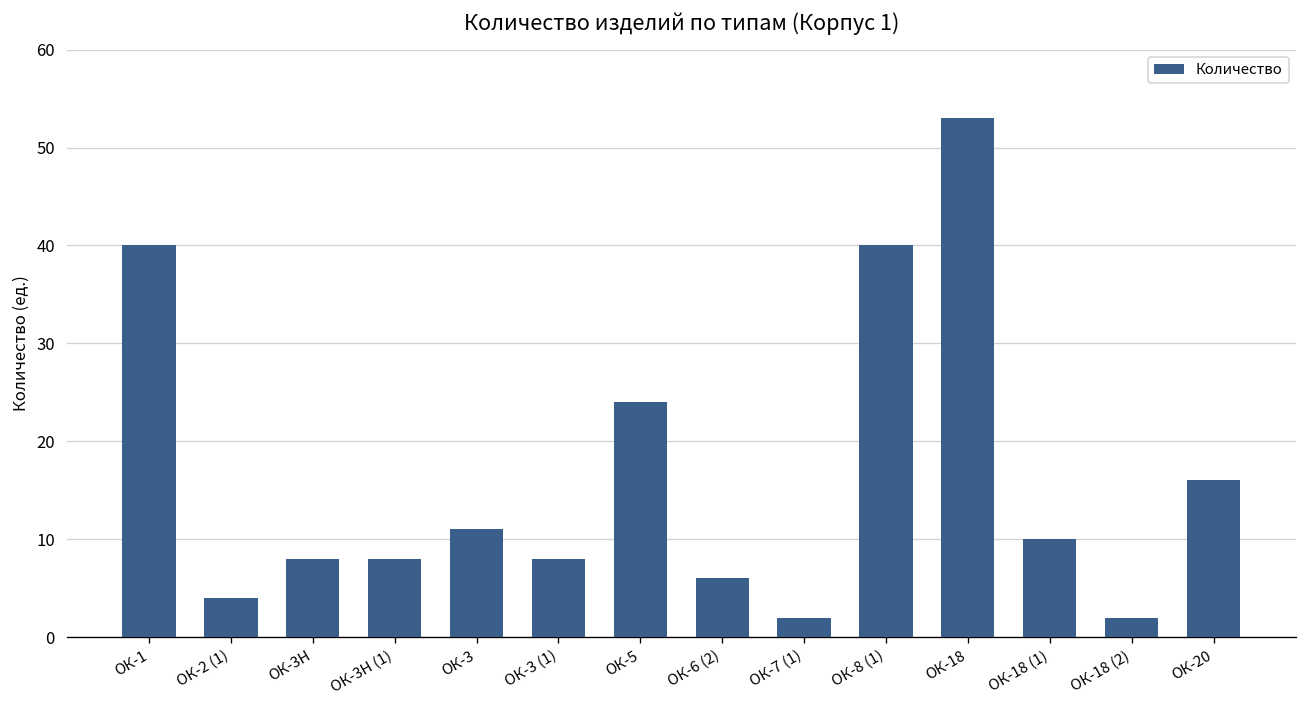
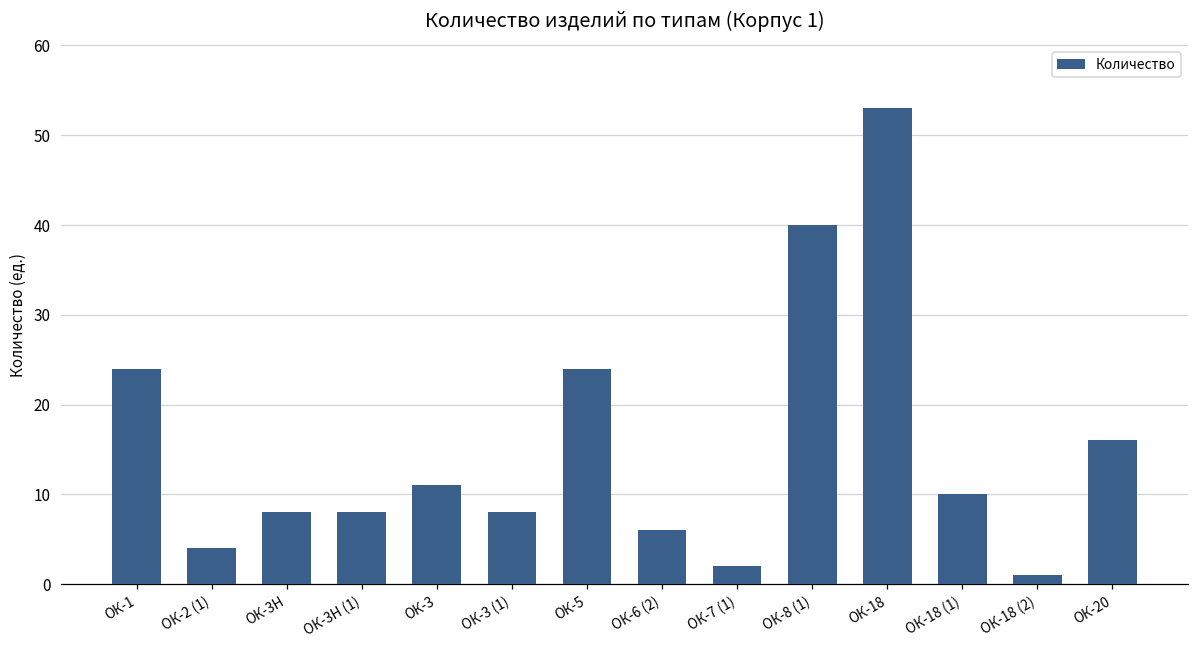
  {
-   "ОК-1": 40,
+   "ОК-1": 24,
    "ОК-2 (1)": 4,
    "ОК-3Н": 8,
    "ОК-3Н (1)": 8,
    "ОК-3": 11,
    "ОК-3 (1)": 8,
    "ОК-5": 24,
    "ОК-6 (2)": 6,
    "ОК-7 (1)": 2,
    "ОК-8 (1)": 40,
    "ОК-18": 53,
    "ОК-18 (1)": 10,
-   "ОК-18 (2)": 2,
+   "ОК-18 (2)": 1,
    "ОК-20": 16
  }
